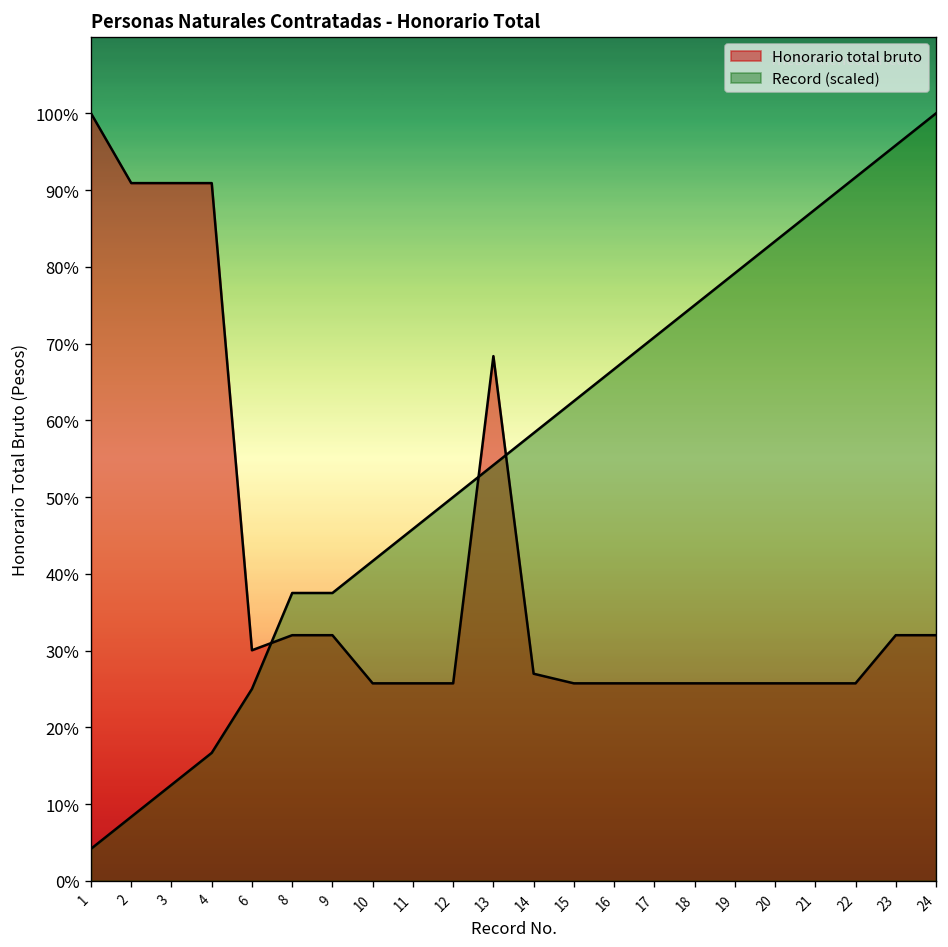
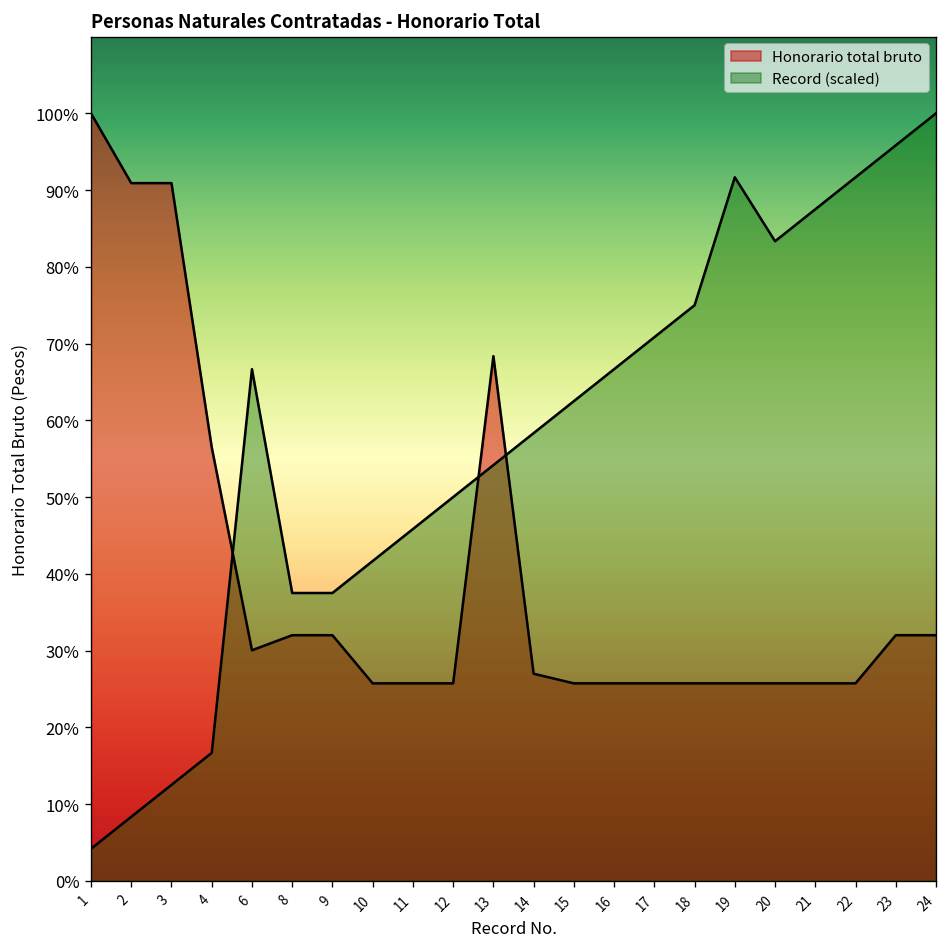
  {
    "Honorario total bruto": {
      "1": "100%",
      "2": "91%",
      "3": "91%",
-     "4": "91%",
+     "4": "56%",
      "6": "30%",
      "8": "32%",
      "9": "32%",
      "10": "26%",
      "11": "26%",
      "12": "26%",
      "13": "68%",
      "14": "27%",
      "15": "26%",
      "16": "26%",
      "17": "26%",
      "18": "26%",
      "19": "26%",
      "20": "26%",
      "21": "26%",
      "22": "26%",
      "23": "32%",
      "24": "32%"
    },
    "Record (scaled)": {
      "1": "4%",
      "2": "8%",
      "3": "13%",
      "4": "17%",
-     "6": "25%",
+     "6": "67%",
      "8": "38%",
      "9": "38%",
      "10": "42%",
      "11": "46%",
      "12": "50%",
      "13": "54%",
      "14": "58%",
      "15": "62%",
      "16": "67%",
      "17": "71%",
      "18": "75%",
-     "19": "79%",
+     "19": "92%",
      "20": "83%",
      "21": "88%",
      "22": "92%",
      "23": "96%",
      "24": "100%"
    }
  }
